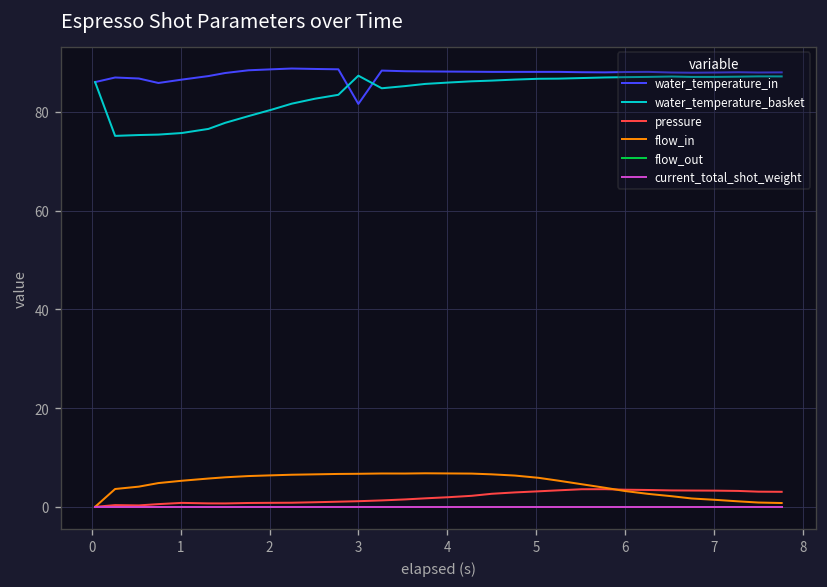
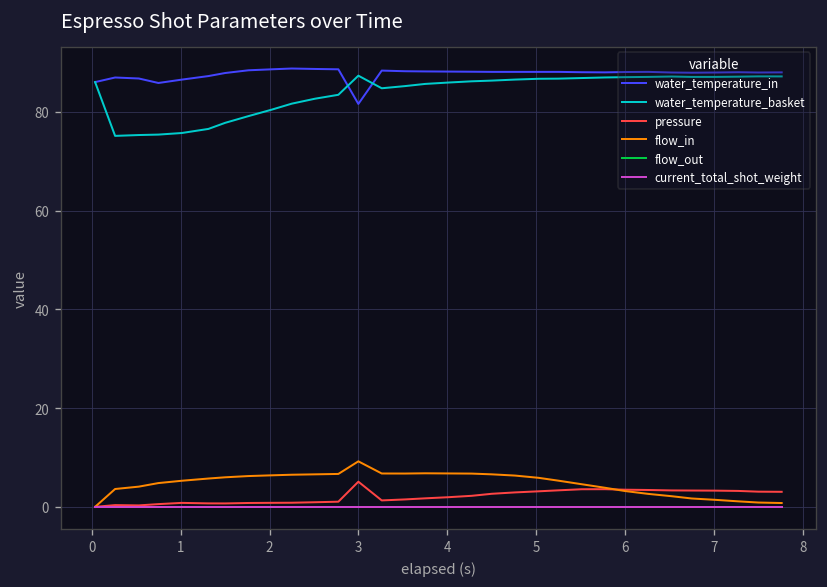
  {
    "water_temperature_in": {
      "3": 82
    },
    "water_temperature_basket": {
      "3": 87
    },
    "pressure": {
-     "3": 1
+     "3": 5
    },
    "flow_in": {
-     "3": 7
+     "3": 9
    },
    "current_total_shot_weight": {
      "3": 0,
      "6": 0
    }
  }
